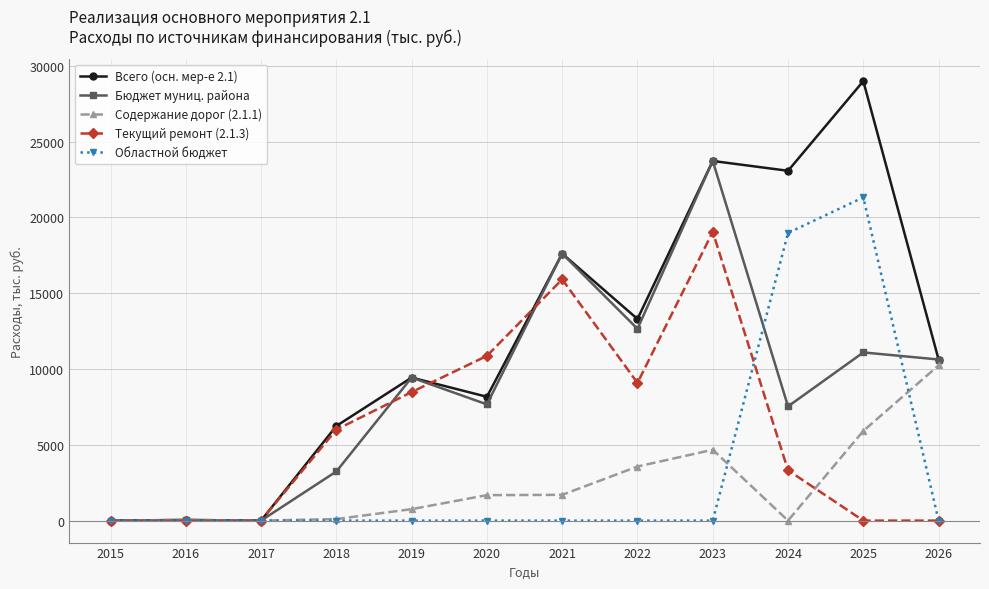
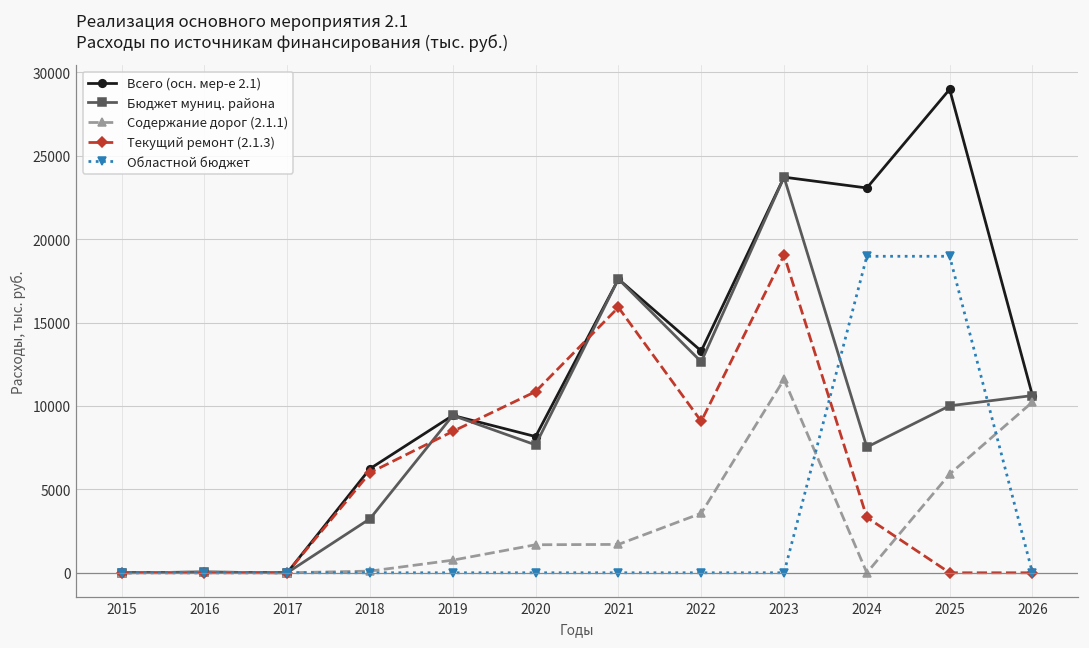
  {
    "Всего (осн. мер-е 2.1)": {
      "2018": 6200,
      "2020": 8200,
      "2022": 13300,
      "2024": 23100,
      "2025": 29000
    },
    "Бюджет муниц. района": {
      "2018": 3200,
      "2020": 7700,
      "2022": 12700,
      "2024": 7500,
-     "2025": 11100
+     "2025": 10000
    },
    "Содержание дорог (2.1.1)": {
      "2019": 800,
      "2020": 1700,
      "2021": 1700,
      "2022": 3600,
-     "2023": 4700,
+     "2023": 11600,
      "2024": 0,
      "2025": 5900,
      "2026": 10200
    },
    "Текущий ремонт (2.1.3)": {
      "2018": 6000,
      "2019": 8500,
      "2020": 10900,
      "2021": 15900,
      "2022": 9100,
      "2023": 19000,
      "2024": 3300,
      "2025": 0
    },
    "Областной бюджет": {
      "2019": 0,
      "2020": 0,
      "2021": 0,
      "2022": 0,
      "2023": 0,
      "2024": 19000,
-     "2025": 21300
+     "2025": 19000
    }
  }
